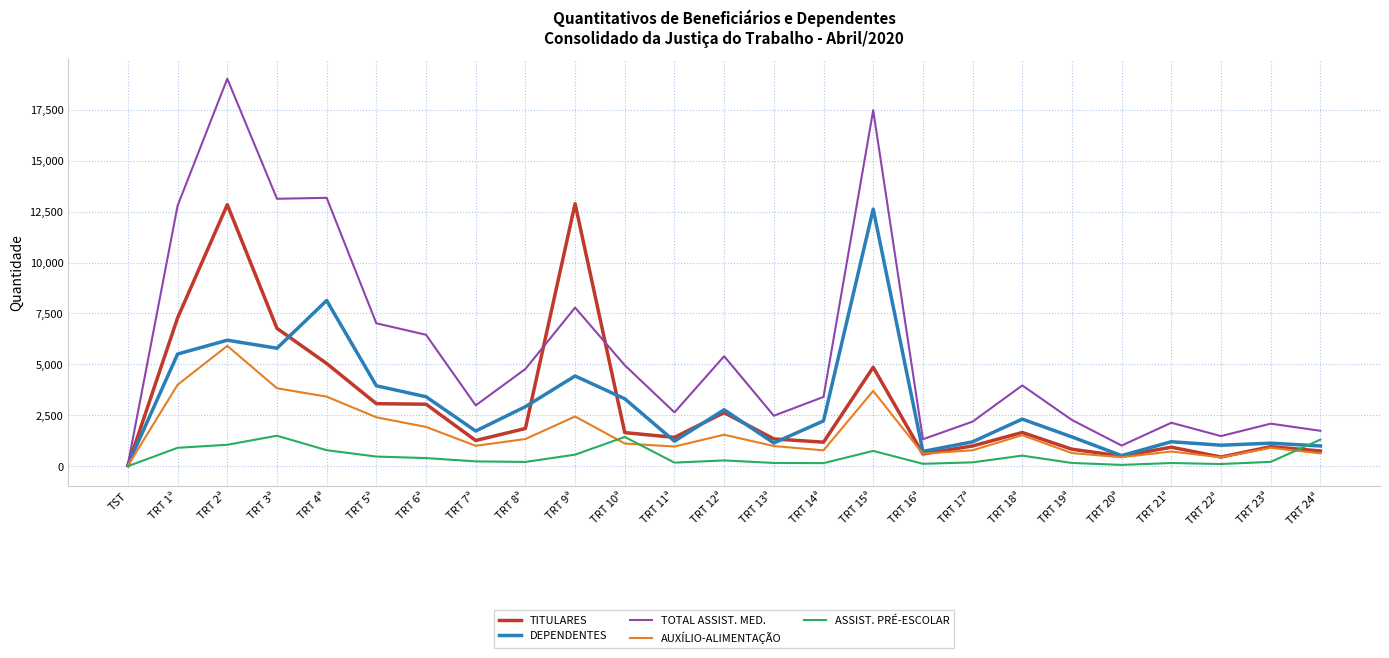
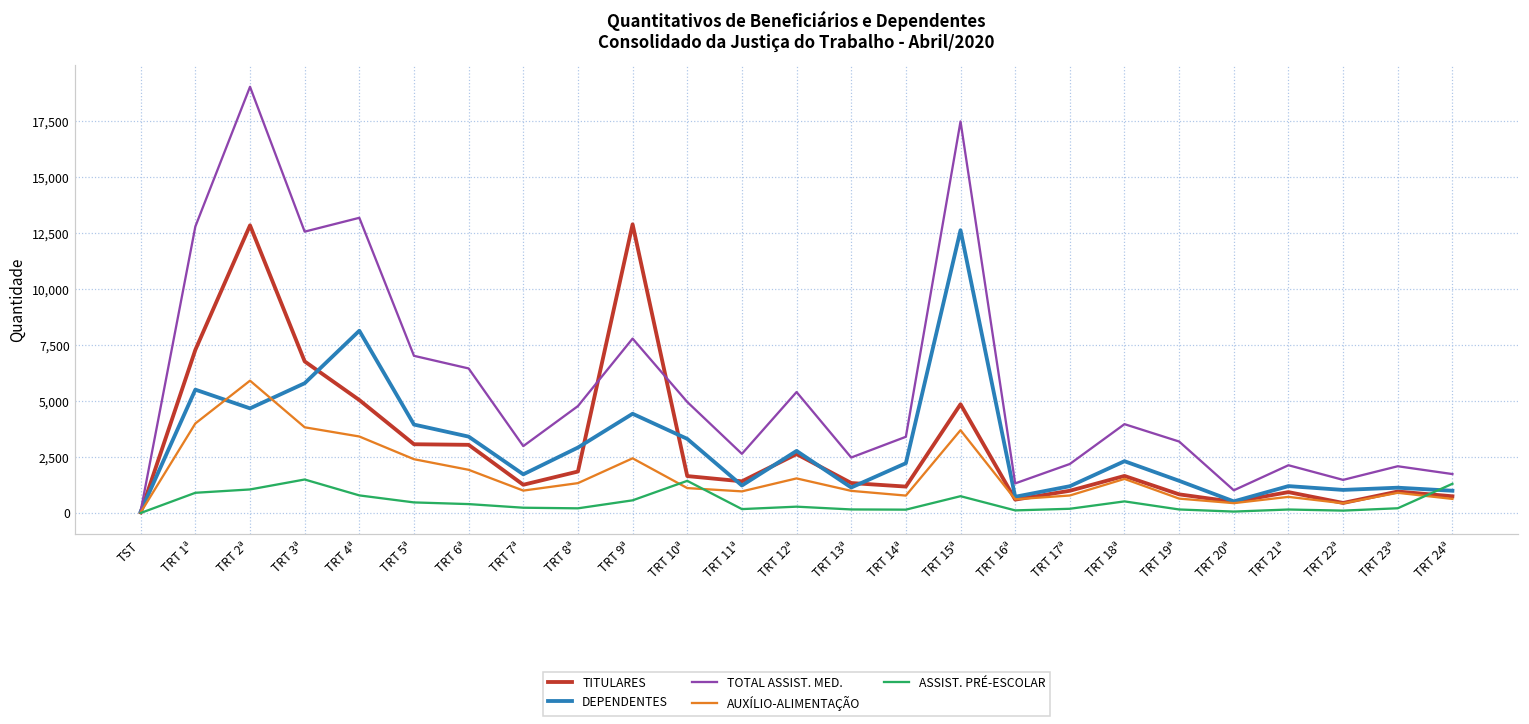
  {
    "TITULARES": {
      "TRT 1ª": "7,300",
      "TRT 2ª": "12,800",
      "TRT 3ª": "6,800",
      "TRT 4ª": "5,000",
      "TRT 5ª": "3,100",
      "TRT 6ª": "3,000",
      "TRT 7ª": "1,300",
      "TRT 8ª": "1,900",
      "TRT 9ª": "12,900",
      "TRT 10ª": "1,600",
      "TRT 11ª": "1,400",
      "TRT 12ª": "2,600",
      "TRT 13ª": "1,300",
      "TRT 14ª": "1,200",
      "TRT 15ª": "4,900",
      "TRT 17ª": "1,000",
      "TRT 18ª": "1,700",
      "TRT 19ª": "800",
      "TRT 21ª": "900"
    },
    "DEPENDENTES": {
      "TRT 1ª": "5,500",
-     "TRT 2ª": "6,200",
+     "TRT 2ª": "4,700",
      "TRT 3ª": "5,800",
      "TRT 4ª": "8,100",
      "TRT 5ª": "3,900",
      "TRT 6ª": "3,400",
      "TRT 7ª": "1,700",
      "TRT 8ª": "2,900",
      "TRT 9ª": "4,400",
      "TRT 10ª": "3,300",
      "TRT 11ª": "1,200",
      "TRT 12ª": "2,800",
      "TRT 13ª": "1,100",
      "TRT 14ª": "2,200",
      "TRT 15ª": "12,600",
      "TRT 17ª": "1,200",
      "TRT 18ª": "2,300",
      "TRT 19ª": "1,400",
      "TRT 21ª": "1,200",
      "TRT 22ª": "1,000",
      "TRT 23ª": "1,100",
      "TRT 24ª": "1,000"
    },
    "TOTAL ASSIST. MED.": {
      "TRT 1ª": "12,800",
      "TRT 2ª": "19,000",
-     "TRT 3ª": "13,100",
+     "TRT 3ª": "12,600",
      "TRT 4ª": "13,200",
      "TRT 5ª": "7,000",
      "TRT 6ª": "6,500",
      "TRT 7ª": "3,000",
      "TRT 8ª": "4,800",
      "TRT 9ª": "7,800",
      "TRT 10ª": "5,000",
      "TRT 11ª": "2,600",
      "TRT 12ª": "5,400",
      "TRT 13ª": "2,500",
      "TRT 14ª": "3,400",
      "TRT 15ª": "17,500",
      "TRT 16ª": "1,300",
      "TRT 17ª": "2,200",
      "TRT 18ª": "4,000",
-     "TRT 19ª": "2,300",
+     "TRT 19ª": "3,200",
      "TRT 20ª": "1,000",
      "TRT 21ª": "2,100",
      "TRT 22ª": "1,500",
      "TRT 23ª": "2,100",
      "TRT 24ª": "1,700"
    },
    "AUXÍLIO-ALIMENTAÇÃO": {
      "TRT 1ª": "4,000",
      "TRT 2ª": "5,900",
      "TRT 3ª": "3,800",
      "TRT 4ª": "3,400",
      "TRT 5ª": "2,400",
      "TRT 6ª": "1,900",
      "TRT 7ª": "1,000",
      "TRT 8ª": "1,300",
      "TRT 9ª": "2,400",
      "TRT 10ª": "1,100",
      "TRT 11ª": "1,000",
      "TRT 12ª": "1,500",
      "TRT 13ª": "1,000",
      "TRT 14ª": "800",
      "TRT 15ª": "3,700",
      "TRT 17ª": "800",
      "TRT 18ª": "1,500",
      "TRT 19ª": "600",
      "TRT 21ª": "700"
    },
    "ASSIST. PRÉ-ESCOLAR": {
      "TRT 1ª": "900",
      "TRT 2ª": "1,100",
      "TRT 3ª": "1,500",
      "TRT 4ª": "800",
      "TRT 5ª": "500",
      "TRT 6ª": "400",
      "TRT 7ª": "200",
      "TRT 8ª": "200",
      "TRT 9ª": "600",
      "TRT 10ª": "1,400",
      "TRT 11ª": "200",
      "TRT 12ª": "300",
      "TRT 13ª": "200",
      "TRT 14ª": "100",
      "TRT 15ª": "800",
      "TRT 16ª": "100",
      "TRT 17ª": "200",
      "TRT 18ª": "500",
      "TRT 19ª": "200",
      "TRT 20ª": "100",
      "TRT 21ª": "200",
      "TRT 22ª": "100",
      "TRT 23ª": "200",
      "TRT 24ª": "1,300"
    }
  }
